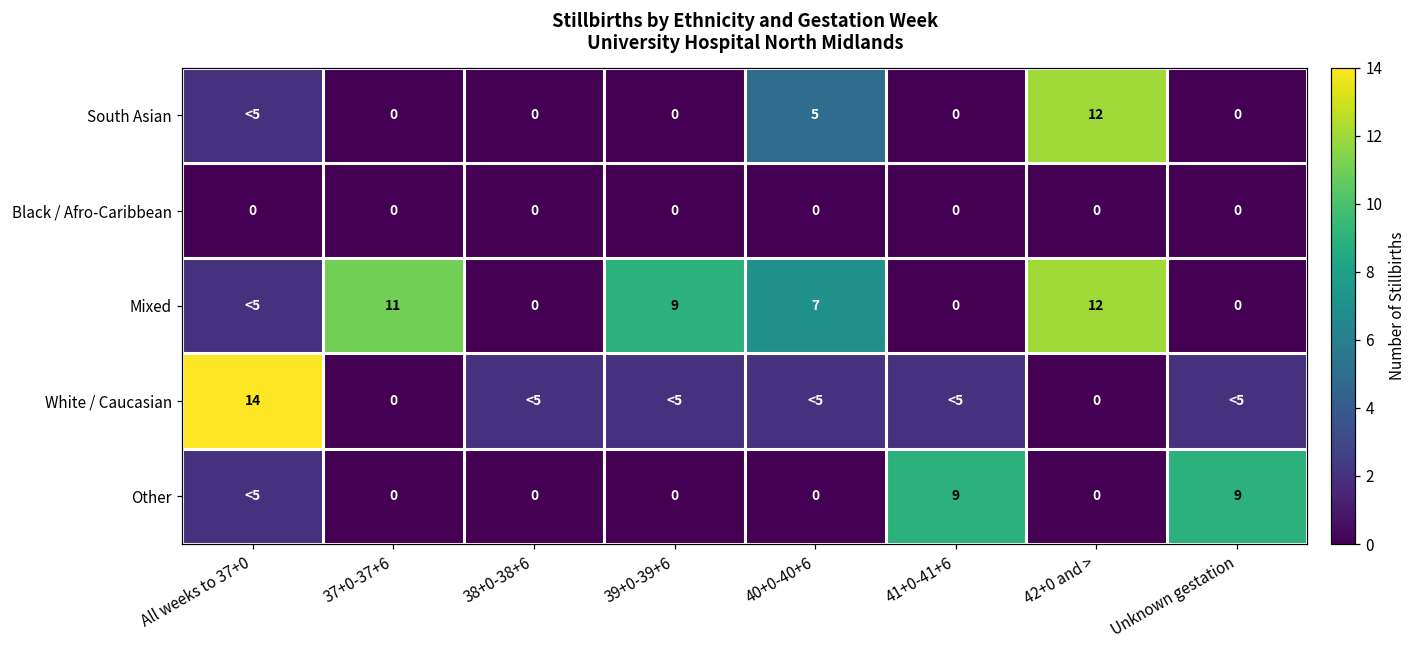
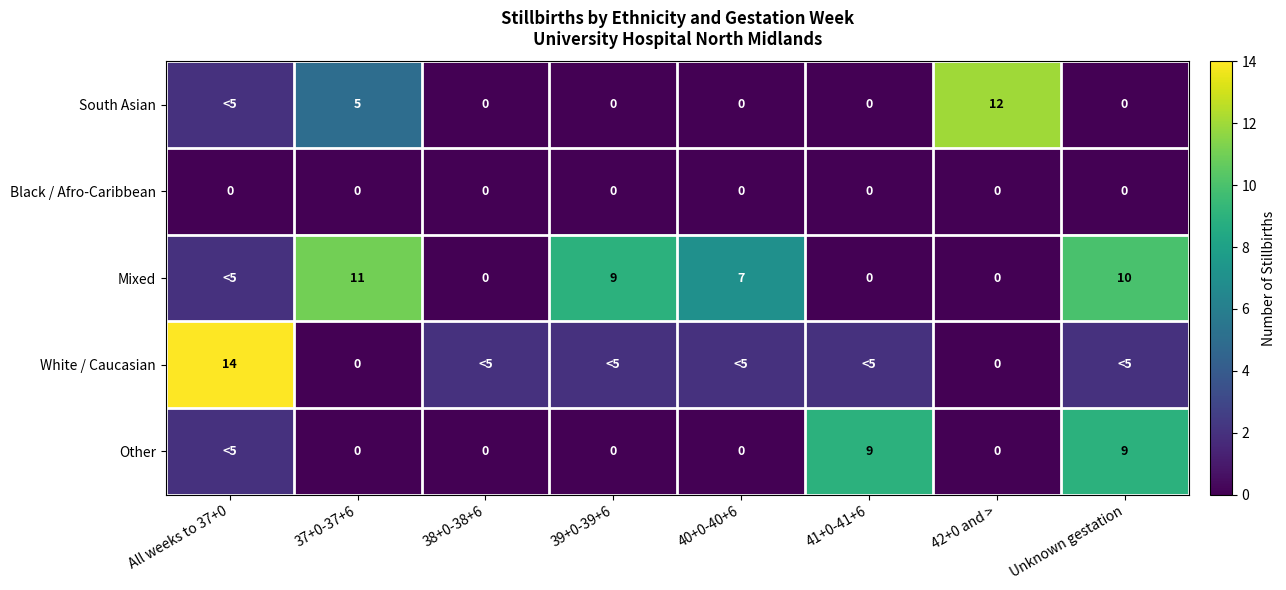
  {
    "South Asian": {
      "All weeks to 37+0": 5,
-     "37+0-37+6": 0,
+     "37+0-37+6": 5,
      "38+0-38+6": 0,
      "39+0-39+6": 0,
-     "40+0-40+6": 5,
+     "40+0-40+6": 0,
      "41+0-41+6": 0,
      "42+0 and >": 12,
      "Unknown gestation": 0
    },
    "Black / Afro-Caribbean": {
      "All weeks to 37+0": 0,
      "37+0-37+6": 0,
      "38+0-38+6": 0,
      "39+0-39+6": 0,
      "40+0-40+6": 0,
      "41+0-41+6": 0,
      "42+0 and >": 0,
      "Unknown gestation": 0
    },
    "Mixed": {
      "All weeks to 37+0": 5,
      "37+0-37+6": 11,
      "38+0-38+6": 0,
      "39+0-39+6": 9,
      "40+0-40+6": 7,
      "41+0-41+6": 0,
-     "42+0 and >": 12,
-     "Unknown gestation": 0
+     "42+0 and >": 0,
+     "Unknown gestation": 10
    },
    "White / Caucasian": {
      "All weeks to 37+0": 14,
      "37+0-37+6": 0,
      "38+0-38+6": 5,
      "39+0-39+6": 5,
      "40+0-40+6": 5,
      "41+0-41+6": 5,
      "42+0 and >": 0,
      "Unknown gestation": 5
    },
    "Other": {
      "All weeks to 37+0": 5,
      "37+0-37+6": 0,
      "38+0-38+6": 0,
      "39+0-39+6": 0,
      "40+0-40+6": 0,
      "41+0-41+6": 9,
      "42+0 and >": 0,
      "Unknown gestation": 9
    }
  }
